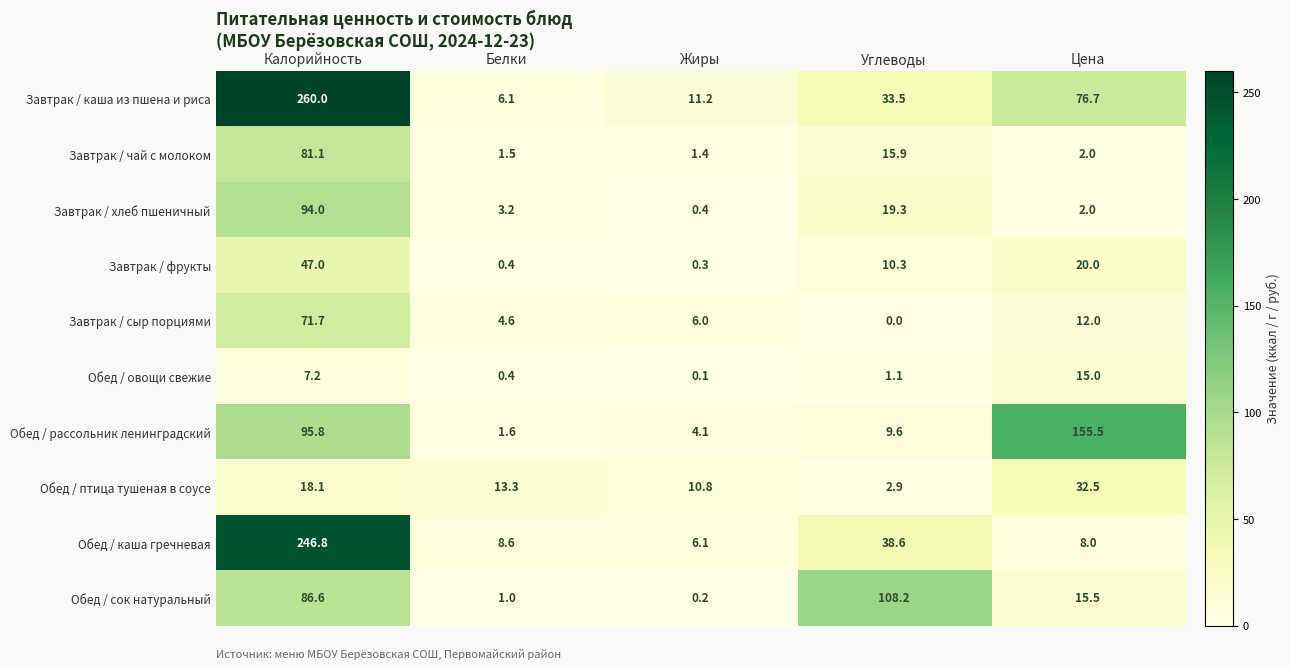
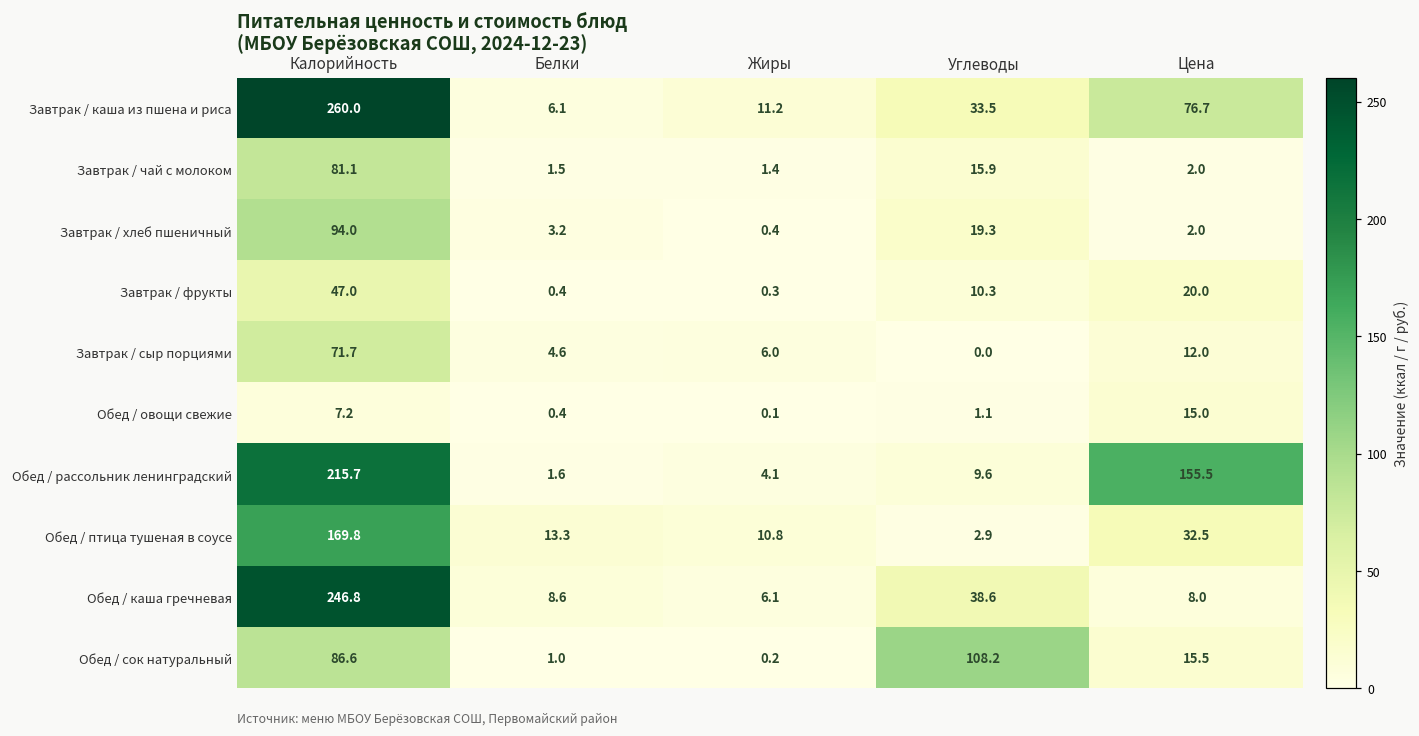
  {
    "Завтрак / каша из пшена и риса": {
      "Калорийность": 260.0,
      "Белки": 6.1,
      "Жиры": 11.2,
      "Углеводы": 33.5,
      "Цена": 76.7
    },
    "Завтрак / чай с молоком": {
      "Калорийность": 81.1,
      "Белки": 1.5,
      "Жиры": 1.4,
      "Углеводы": 15.9,
      "Цена": 2.0
    },
    "Завтрак / хлеб пшеничный": {
      "Калорийность": 94.0,
      "Белки": 3.2,
      "Жиры": 0.4,
      "Углеводы": 19.3,
      "Цена": 2.0
    },
    "Завтрак / фрукты": {
      "Калорийность": 47.0,
      "Белки": 0.4,
      "Жиры": 0.3,
      "Углеводы": 10.3,
      "Цена": 20.0
    },
    "Завтрак / сыр порциями": {
      "Калорийность": 71.7,
      "Белки": 4.6,
      "Жиры": 6.0,
      "Углеводы": 0.0,
      "Цена": 12.0
    },
    "Обед / овощи свежие": {
      "Калорийность": 7.2,
      "Белки": 0.4,
      "Жиры": 0.1,
      "Углеводы": 1.1,
      "Цена": 15.0
    },
    "Обед / рассольник ленинградский": {
-     "Калорийность": 95.8,
+     "Калорийность": 215.7,
      "Белки": 1.6,
      "Жиры": 4.1,
      "Углеводы": 9.6,
      "Цена": 155.5
    },
    "Обед / птица тушеная в соусе": {
-     "Калорийность": 18.1,
+     "Калорийность": 169.8,
      "Белки": 13.3,
      "Жиры": 10.8,
      "Углеводы": 2.9,
      "Цена": 32.5
    },
    "Обед / каша гречневая": {
      "Калорийность": 246.8,
      "Белки": 8.6,
      "Жиры": 6.1,
      "Углеводы": 38.6,
      "Цена": 8.0
    },
    "Обед / сок натуральный": {
      "Калорийность": 86.6,
      "Белки": 1.0,
      "Жиры": 0.2,
      "Углеводы": 108.2,
      "Цена": 15.5
    }
  }
